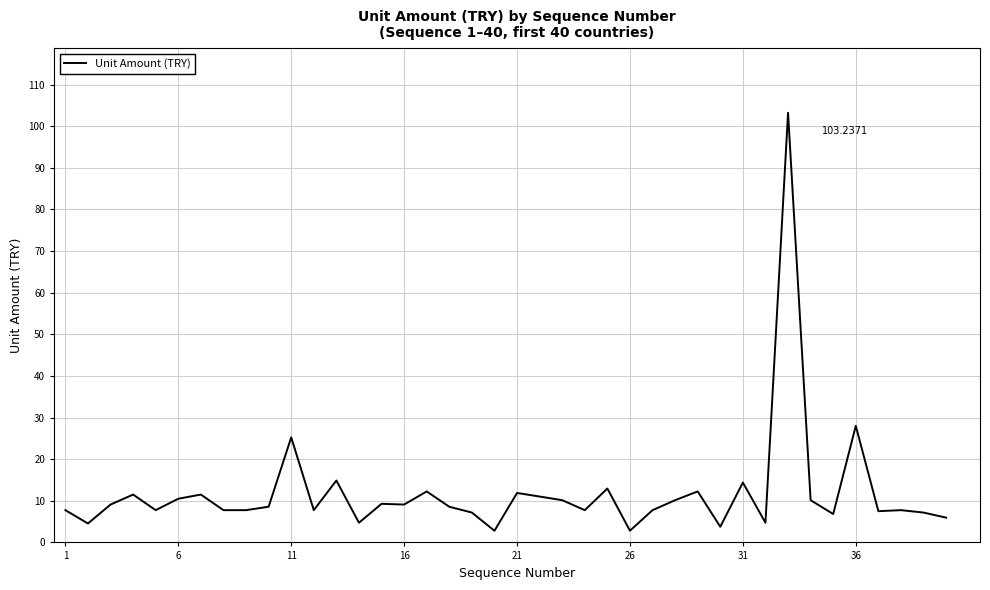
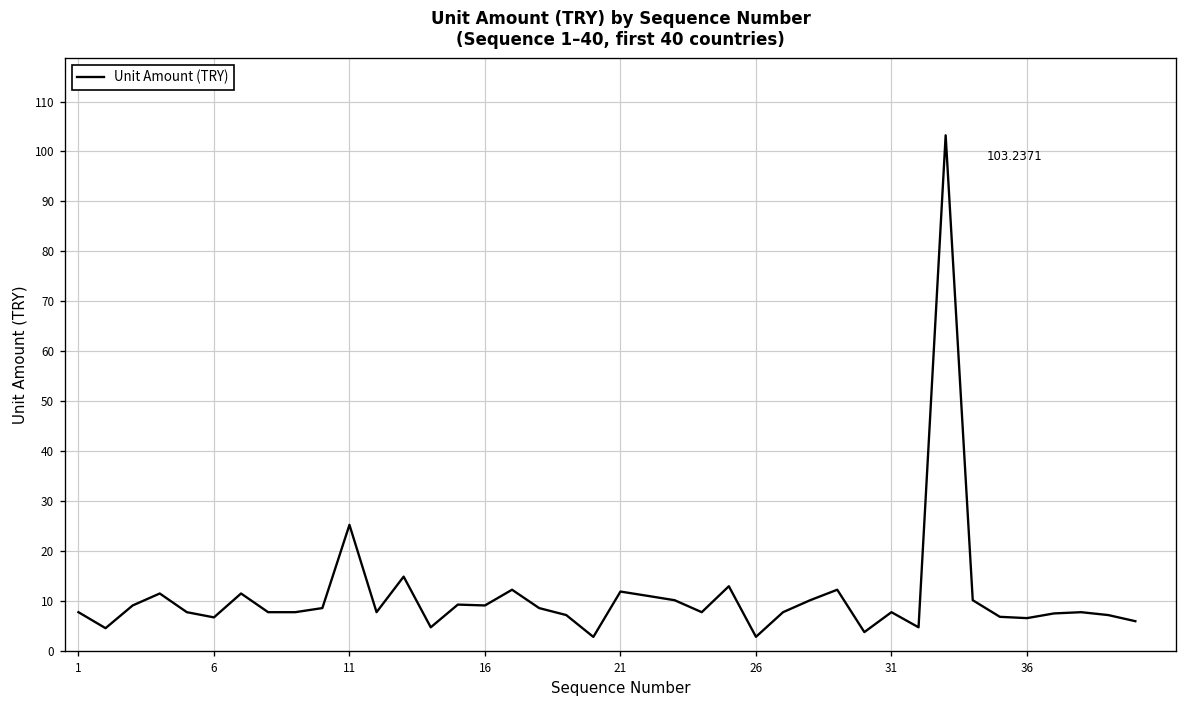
  {
    "1": 8,
-   "6": 10,
+   "6": 7,
    "11": 25,
    "16": 9,
    "21": 12,
    "26": 3,
-   "31": 14,
-   "36": 28
+   "31": 8,
+   "36": 7
  }
